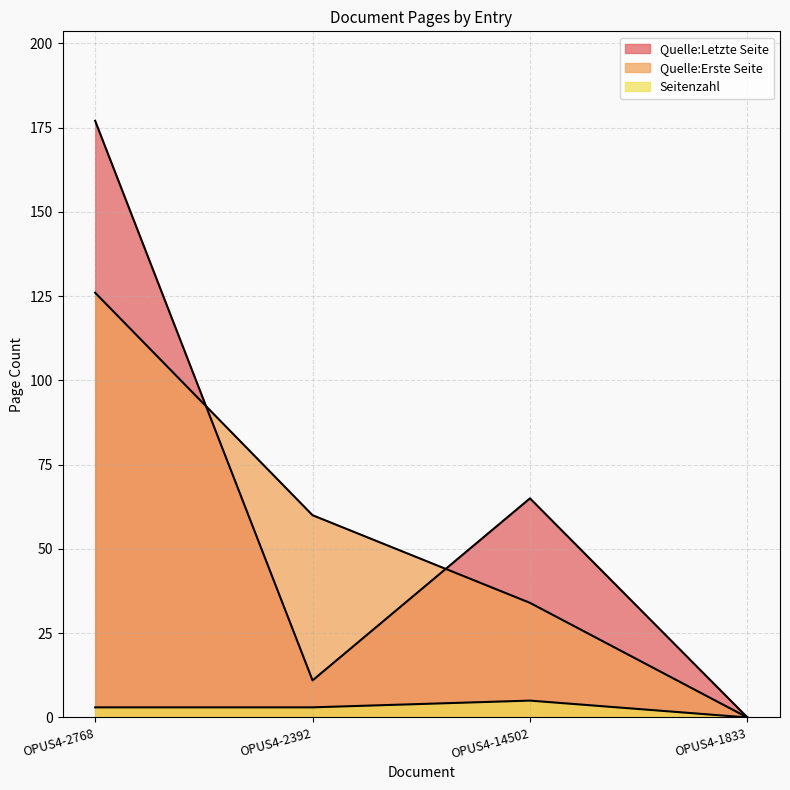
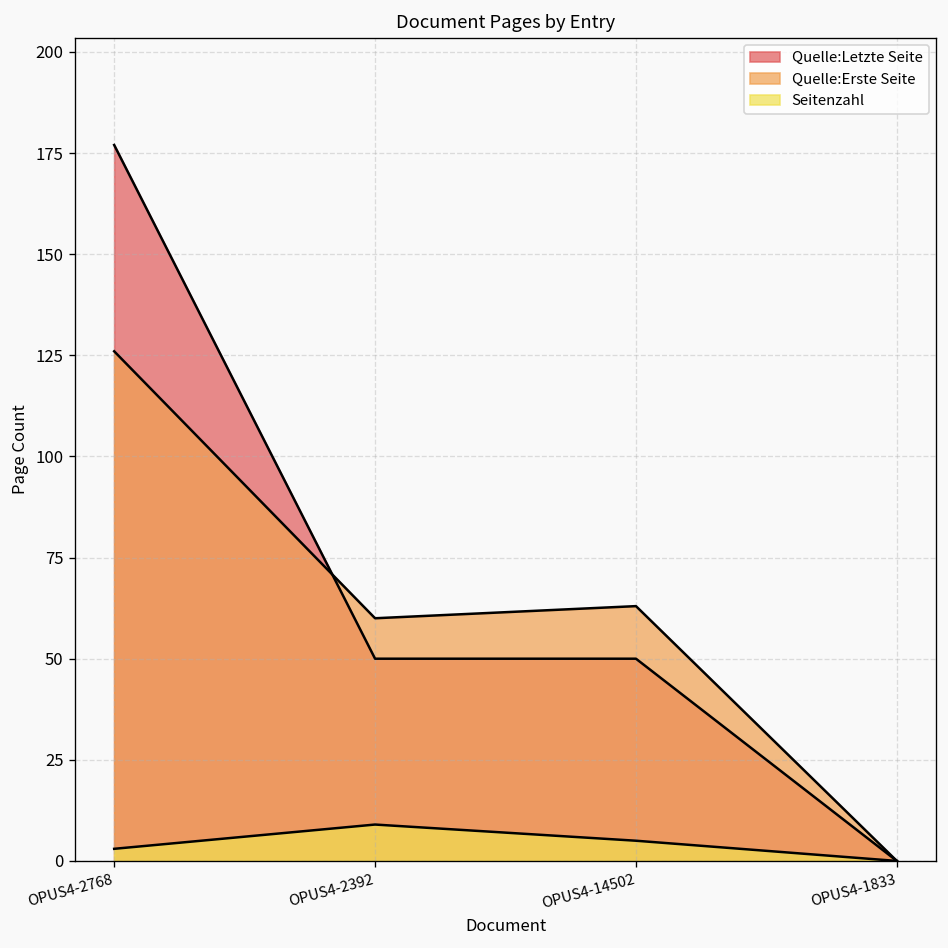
  {
    "Quelle:Letzte Seite": {
      "OPUS4-2768": 177,
-     "OPUS4-2392": 11,
-     "OPUS4-14502": 65
+     "OPUS4-2392": 50,
+     "OPUS4-14502": 50
    },
    "Quelle:Erste Seite": {
      "OPUS4-2768": 126,
      "OPUS4-2392": 60,
-     "OPUS4-14502": 34
+     "OPUS4-14502": 63
    },
    "Seitenzahl": {
      "OPUS4-2768": 3,
-     "OPUS4-2392": 3,
+     "OPUS4-2392": 9,
      "OPUS4-14502": 5
    }
  }
